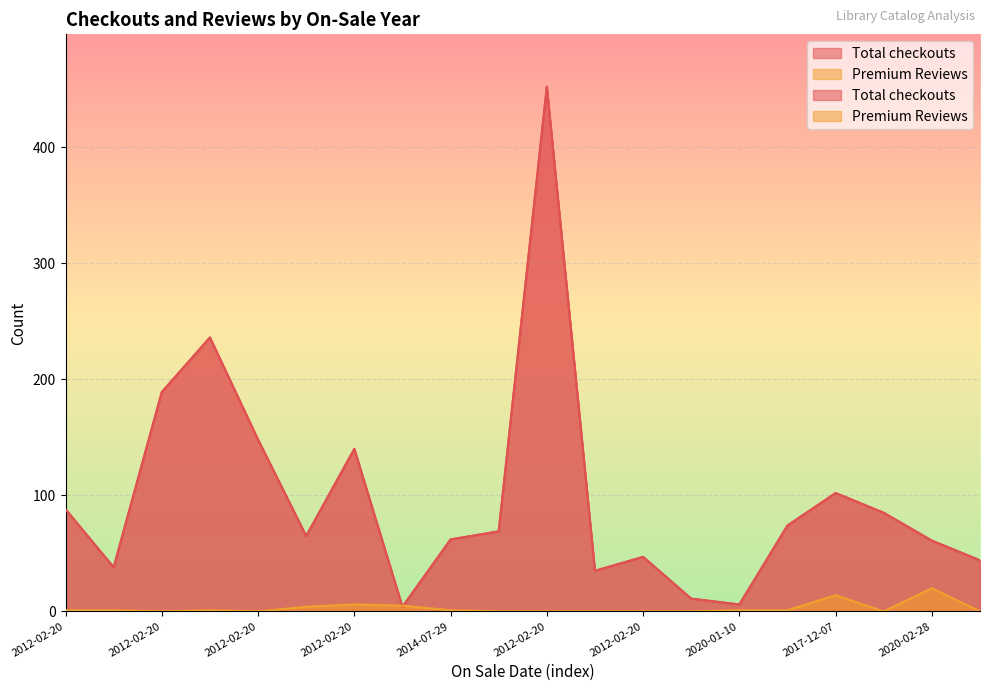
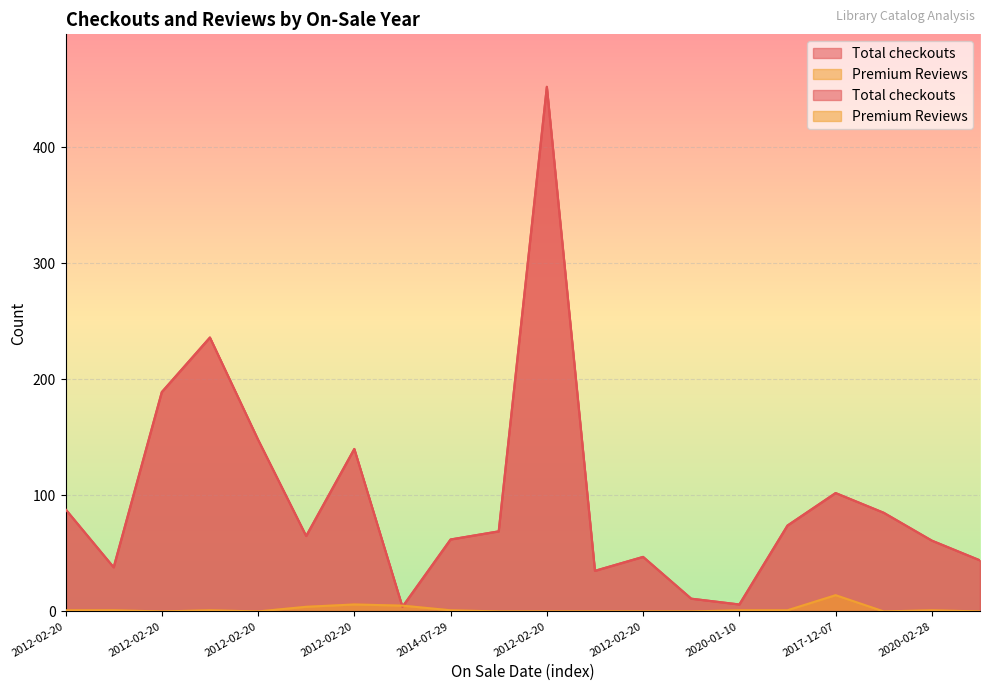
  {
    "Total checkouts": {
      "2014-07-29": 62,
      "2020-01-10": 6,
      "2017-12-07": 102,
      "2020-02-28": 61
    },
    "Premium Reviews": {
      "2014-07-29": 1,
      "2020-01-10": 1,
      "2017-12-07": 14,
-     "2020-02-28": 20
+     "2020-02-28": 1
    }
  }
